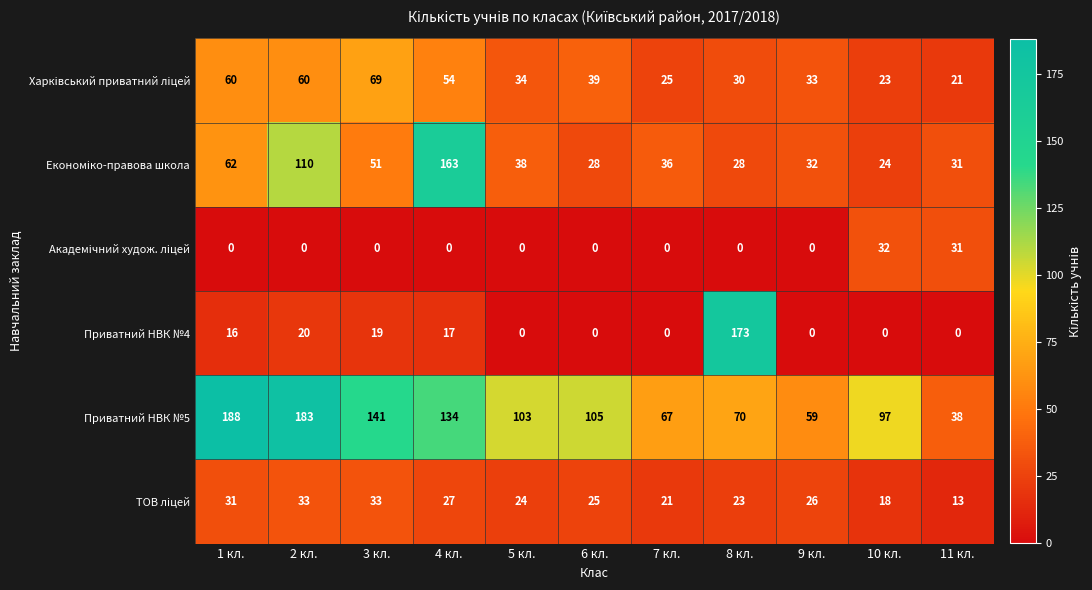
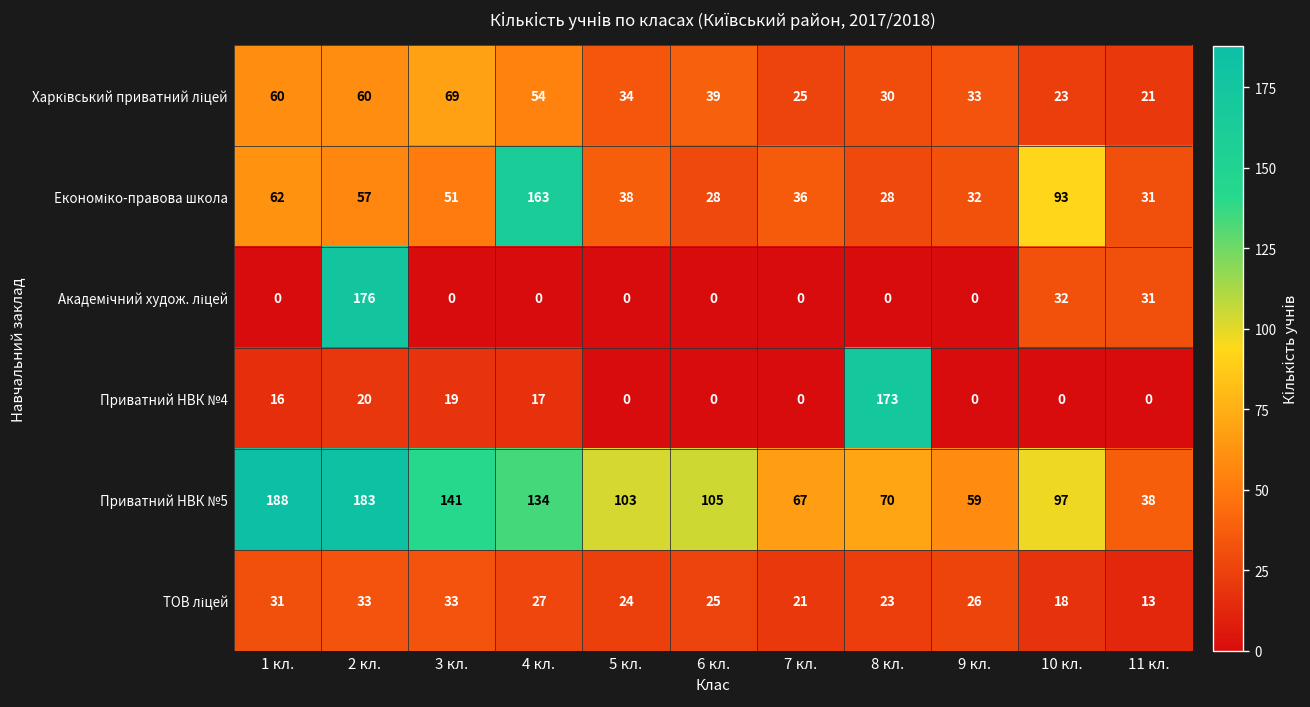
  {
    "Харківський приватний ліцей": {
      "1 кл.": 60,
      "2 кл.": 60,
      "3 кл.": 69,
      "4 кл.": 54,
      "5 кл.": 34,
      "6 кл.": 39,
      "7 кл.": 25,
      "8 кл.": 30,
      "9 кл.": 33,
      "10 кл.": 23,
      "11 кл.": 21
    },
    "Економіко-правова школа": {
      "1 кл.": 62,
-     "2 кл.": 110,
+     "2 кл.": 57,
      "3 кл.": 51,
      "4 кл.": 163,
      "5 кл.": 38,
      "6 кл.": 28,
      "7 кл.": 36,
      "8 кл.": 28,
      "9 кл.": 32,
-     "10 кл.": 24,
+     "10 кл.": 93,
      "11 кл.": 31
    },
    "Академічний худож. ліцей": {
      "1 кл.": 0,
-     "2 кл.": 0,
+     "2 кл.": 176,
      "3 кл.": 0,
      "4 кл.": 0,
      "5 кл.": 0,
      "6 кл.": 0,
      "7 кл.": 0,
      "8 кл.": 0,
      "9 кл.": 0,
      "10 кл.": 32,
      "11 кл.": 31
    },
    "Приватний НВК №4": {
      "1 кл.": 16,
      "2 кл.": 20,
      "3 кл.": 19,
      "4 кл.": 17,
      "5 кл.": 0,
      "6 кл.": 0,
      "7 кл.": 0,
      "8 кл.": 173,
      "9 кл.": 0,
      "10 кл.": 0,
      "11 кл.": 0
    },
    "Приватний НВК №5": {
      "1 кл.": 188,
      "2 кл.": 183,
      "3 кл.": 141,
      "4 кл.": 134,
      "5 кл.": 103,
      "6 кл.": 105,
      "7 кл.": 67,
      "8 кл.": 70,
      "9 кл.": 59,
      "10 кл.": 97,
      "11 кл.": 38
    },
    "ТОВ ліцей": {
      "1 кл.": 31,
      "2 кл.": 33,
      "3 кл.": 33,
      "4 кл.": 27,
      "5 кл.": 24,
      "6 кл.": 25,
      "7 кл.": 21,
      "8 кл.": 23,
      "9 кл.": 26,
      "10 кл.": 18,
      "11 кл.": 13
    }
  }
